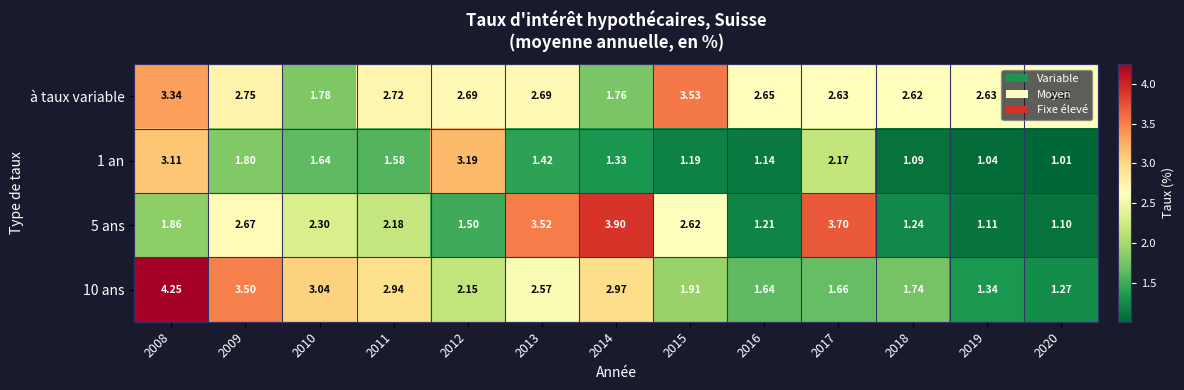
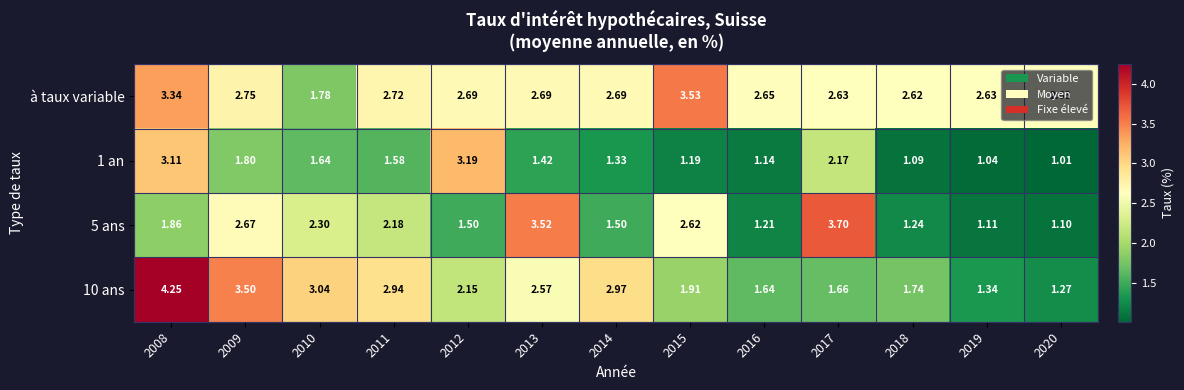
  {
    "à taux variable": {
      "2008": 3.34,
      "2009": 2.75,
      "2010": 1.78,
      "2011": 2.72,
      "2012": 2.69,
      "2013": 2.69,
-     "2014": 1.76,
+     "2014": 2.69,
      "2015": 3.53,
      "2016": 2.65,
      "2017": 2.63,
      "2018": 2.62,
      "2019": 2.63
    },
    "1 an": {
      "2008": 3.11,
      "2009": 1.80,
      "2010": 1.64,
      "2011": 1.58,
      "2012": 3.19,
      "2013": 1.42,
      "2014": 1.33,
      "2015": 1.19,
      "2016": 1.14,
      "2017": 2.17,
      "2018": 1.09,
      "2019": 1.04,
      "2020": 1.01
    },
    "5 ans": {
      "2008": 1.86,
      "2009": 2.67,
      "2010": 2.30,
      "2011": 2.18,
      "2012": 1.50,
      "2013": 3.52,
-     "2014": 3.90,
+     "2014": 1.50,
      "2015": 2.62,
      "2016": 1.21,
      "2017": 3.70,
      "2018": 1.24,
      "2019": 1.11,
      "2020": 1.10
    },
    "10 ans": {
      "2008": 4.25,
      "2009": 3.50,
      "2010": 3.04,
      "2011": 2.94,
      "2012": 2.15,
      "2013": 2.57,
      "2014": 2.97,
      "2015": 1.91,
      "2016": 1.64,
      "2017": 1.66,
      "2018": 1.74,
      "2019": 1.34,
      "2020": 1.27
    }
  }
